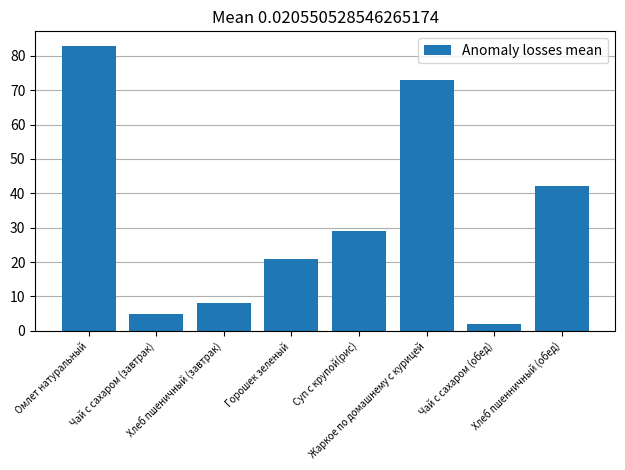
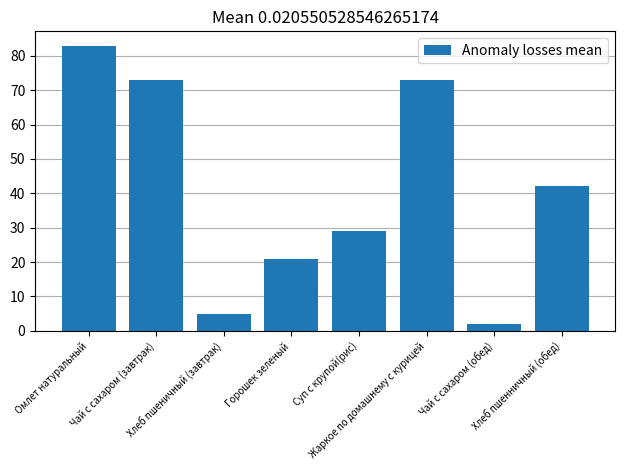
  {
    "Омлет натуральный": 83,
-   "Чай с сахаром (завтрак)": 5,
-   "Хлеб пшеничный (завтрак)": 8,
+   "Чай с сахаром (завтрак)": 73,
+   "Хлеб пшеничный (завтрак)": 5,
    "Горошек зеленый": 21,
    "Суп с крупой(рис)": 29,
    "Жаркое по домашнему с курицей": 73,
    "Чай с сахаром (обед)": 2,
    "Хлеб пшенничный (обед)": 42
  }
